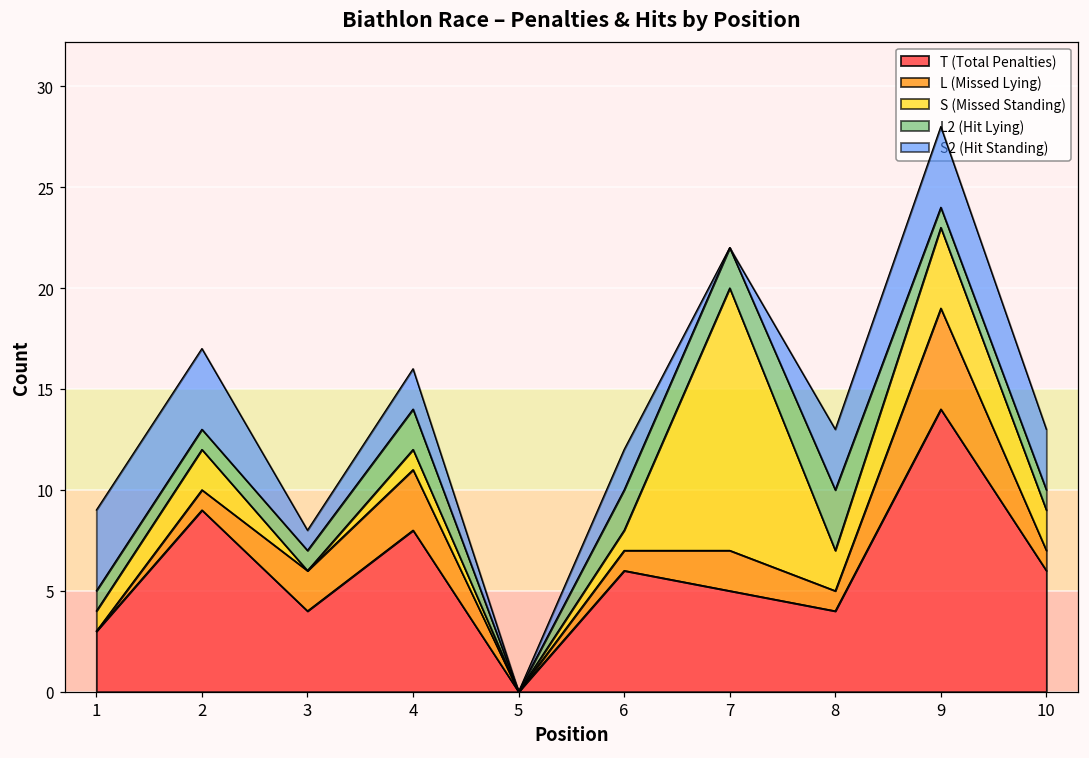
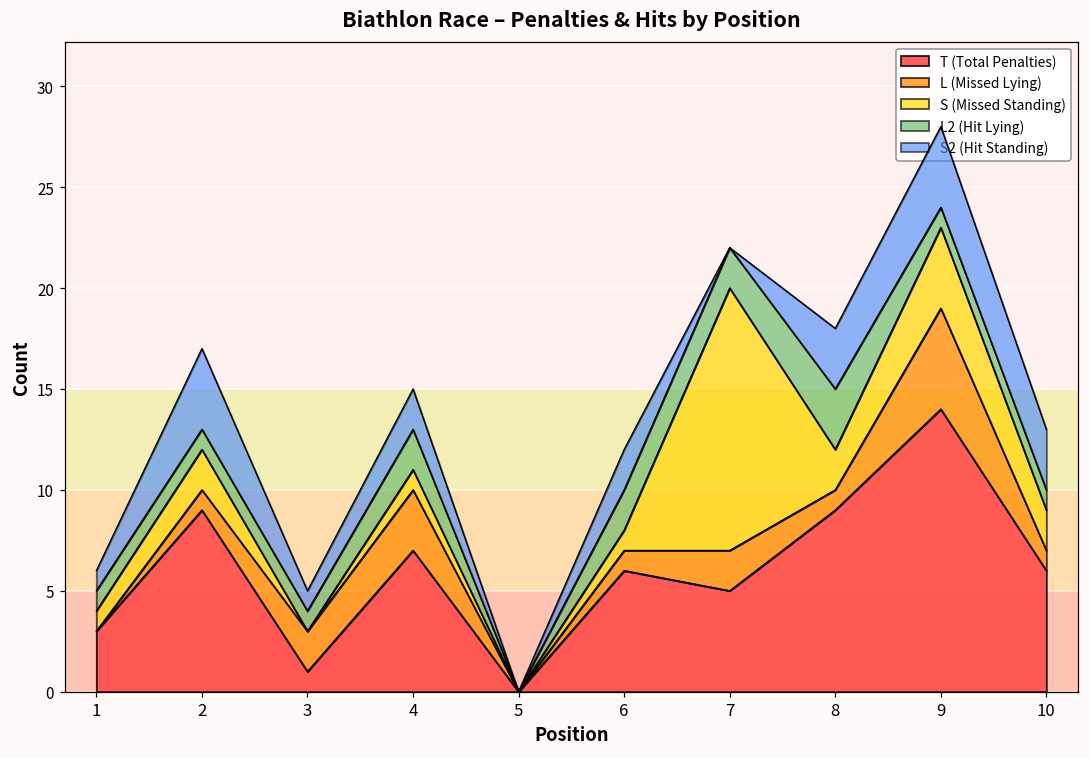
  {
    "T (Total Penalties)": {
      "2": 9,
-     "3": 4,
-     "4": 8,
+     "3": 1,
+     "4": 7,
      "6": 6,
      "7": 5,
-     "8": 4,
+     "8": 9,
      "9": 14,
      "10": 6
    },
    "L (Missed Lying)": {
      "2": 1,
      "4": 3,
      "6": 1,
      "7": 2,
      "8": 1,
      "9": 5,
      "10": 1
    },
    "S (Missed Standing)": {
      "1": 1,
      "2": 2,
      "4": 1,
      "6": 1,
      "7": 13,
      "8": 2,
      "9": 4,
      "10": 2
    },
    "L2 (Hit Lying)": {
      "1": 1,
      "2": 1,
      "3": 1,
      "4": 2,
      "6": 2,
      "8": 3,
      "9": 1,
      "10": 1
    },
    "S2 (Hit Standing)": {
-     "1": 4,
+     "1": 1,
      "2": 4,
      "3": 1,
      "4": 2,
      "6": 2,
      "8": 3,
      "10": 3
    }
  }
